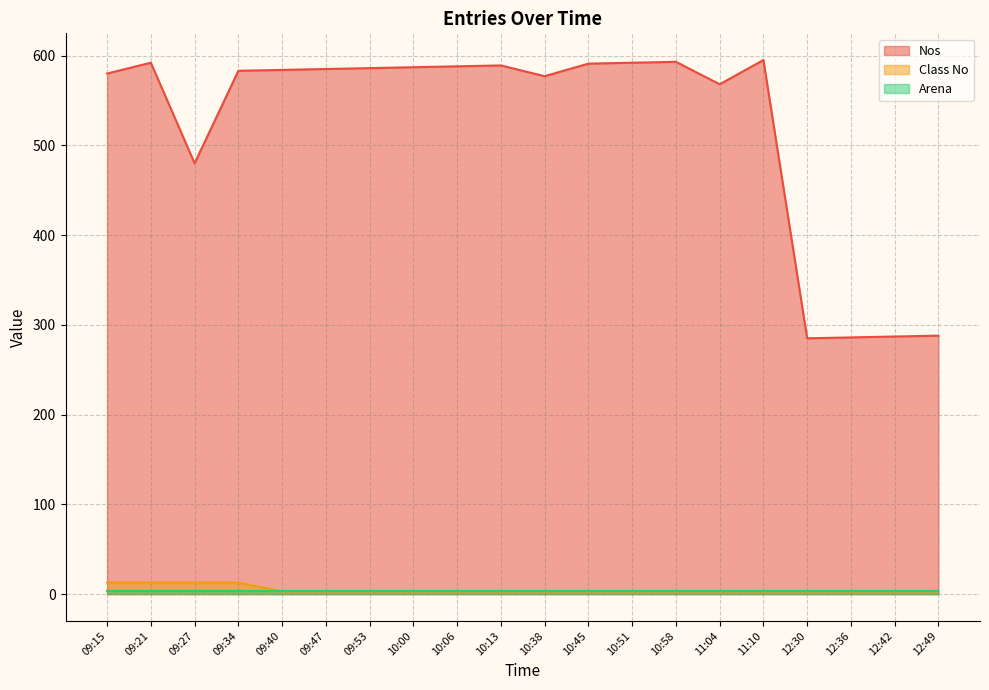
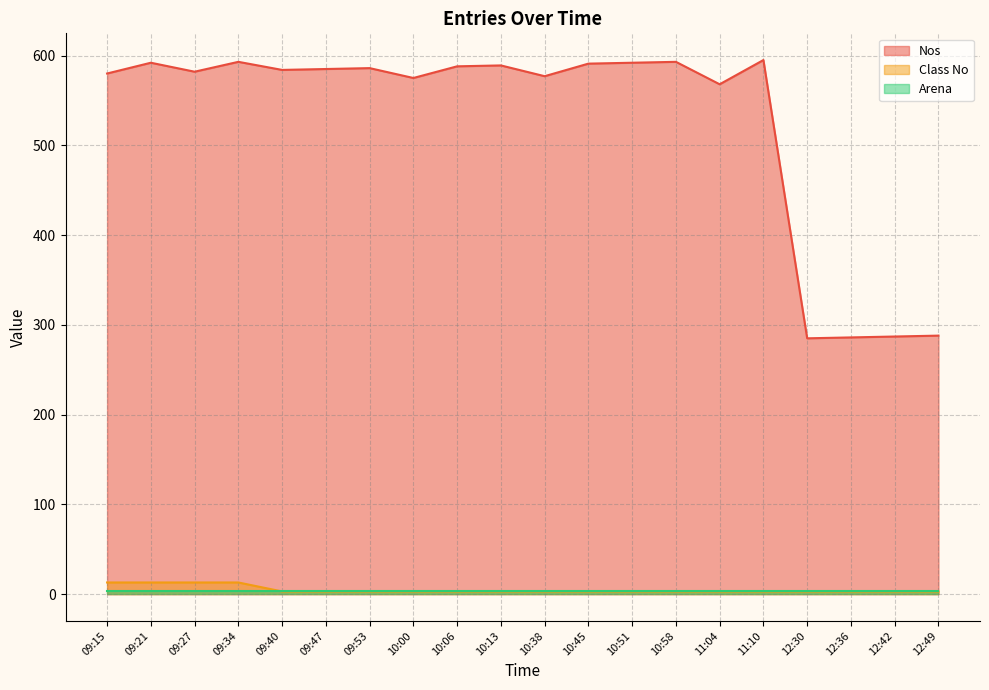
  {
    "Nos": {
      "09:15": 580,
      "09:21": 590,
-     "09:27": 480,
-     "09:34": 580,
+     "09:27": 580,
+     "09:34": 590,
      "09:40": 580,
      "09:47": 590,
      "09:53": 590,
-     "10:00": 590,
+     "10:00": 580,
      "10:06": 590,
      "10:13": 590,
      "10:38": 580,
      "10:45": 590,
      "10:51": 590,
      "10:58": 590,
      "11:04": 570,
      "11:10": 600,
      "12:30": 290,
      "12:36": 290,
      "12:42": 290,
      "12:49": 290
    },
    "Class No": {
      "09:15": 10,
      "09:21": 10,
      "09:27": 10,
      "09:34": 10
    },
    "Arena": {
      "09:15": 0,
      "09:21": 0,
      "09:27": 0,
      "09:34": 0
    }
  }
